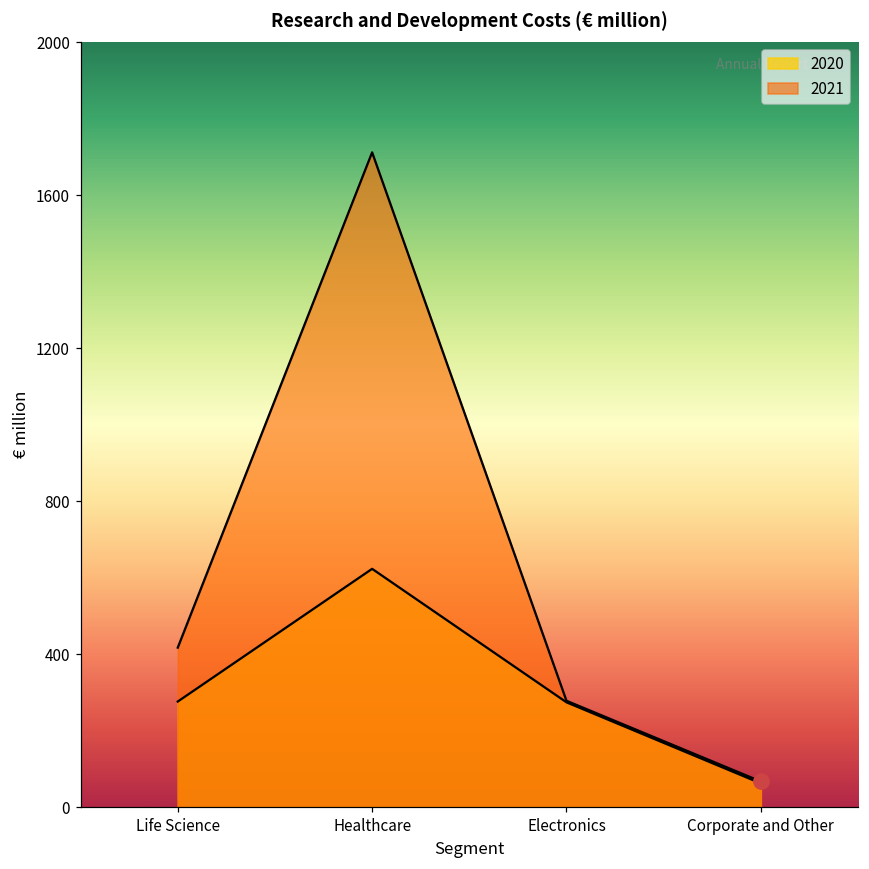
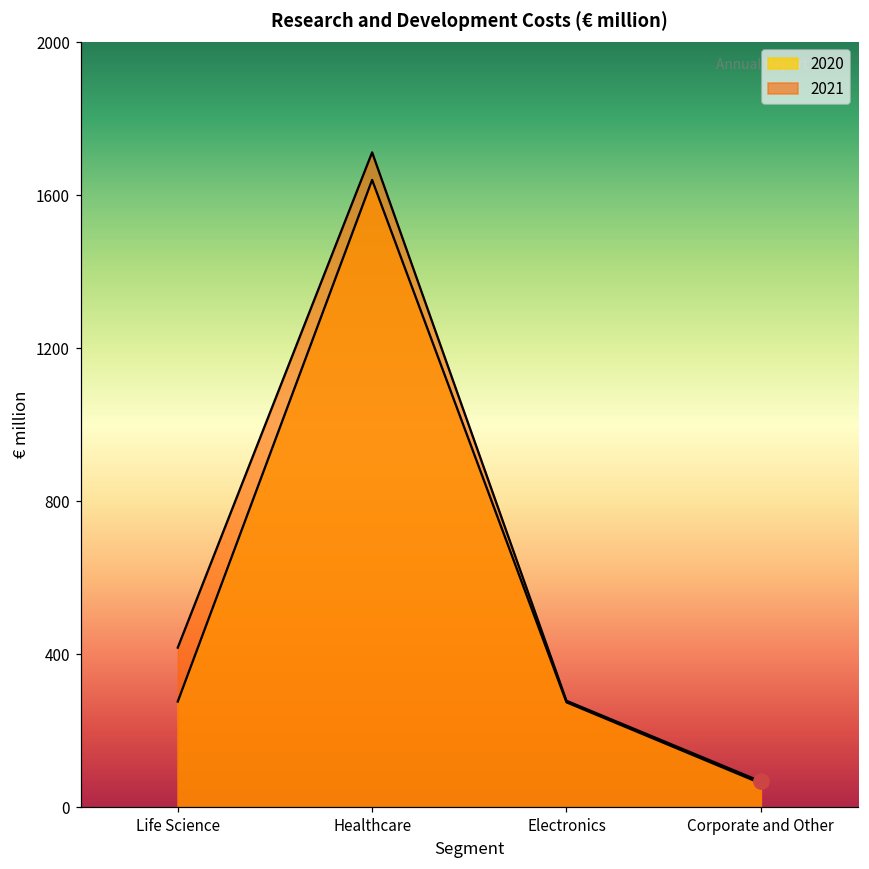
  {
    "2020": {
      "Life Science": 280,
-     "Healthcare": 620
+     "Healthcare": 1640
    },
    "2021": {
      "Life Science": 420,
      "Healthcare": 1710
    }
  }
